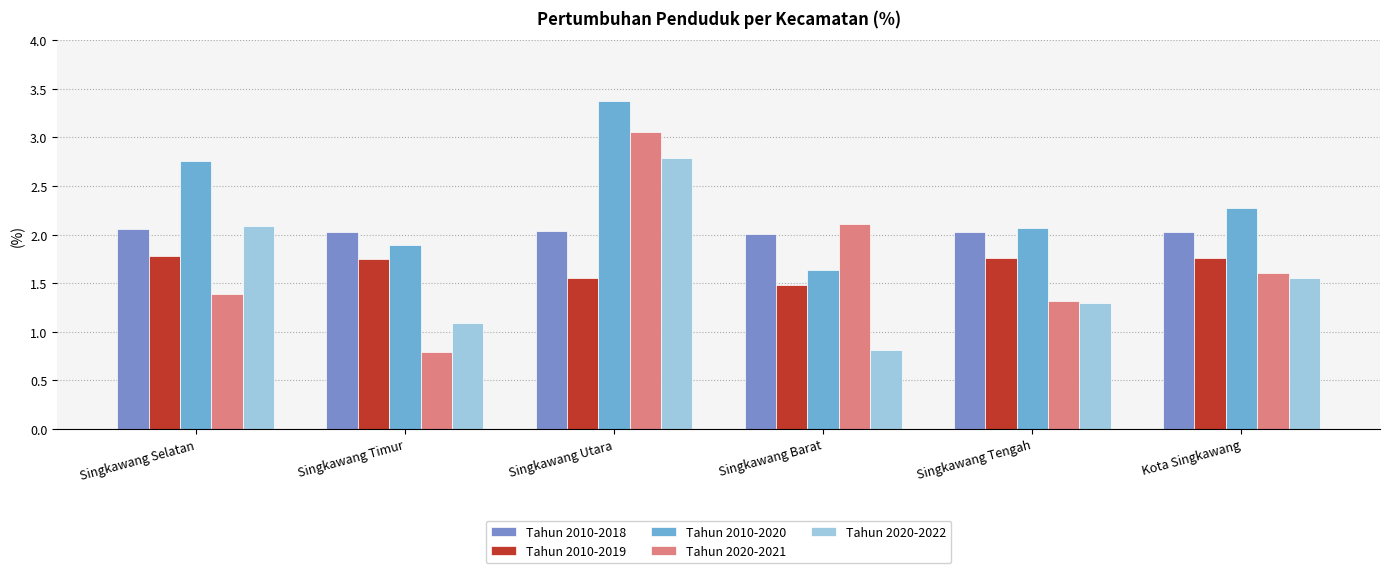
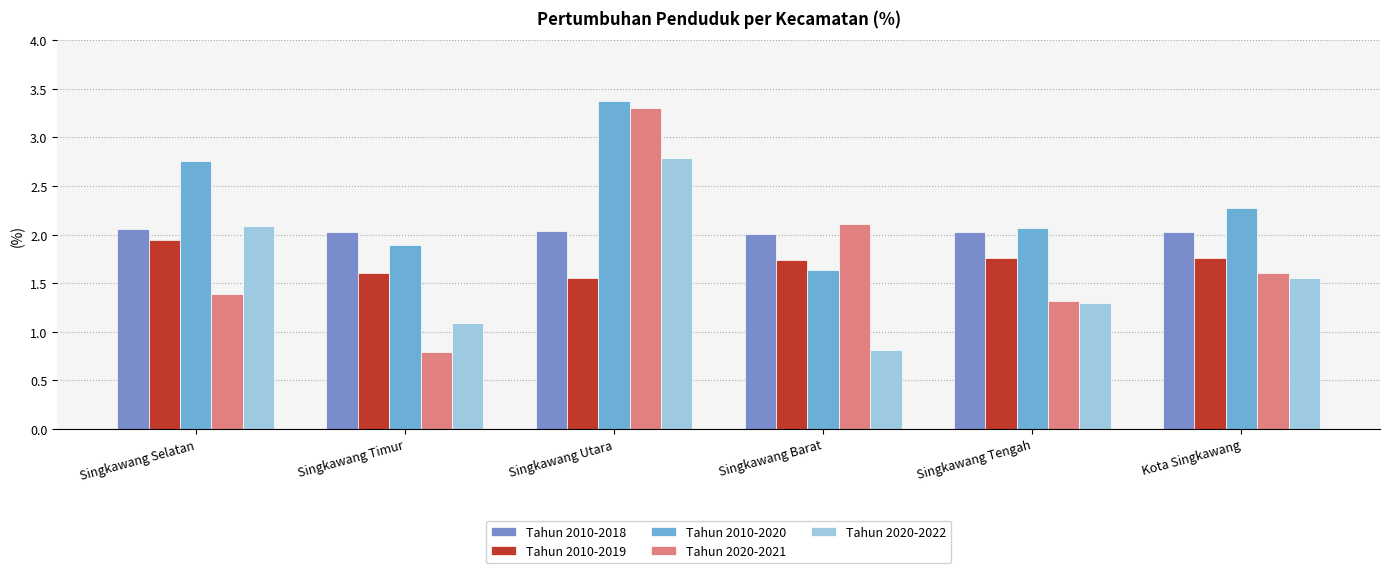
  {
    "Tahun 2010-2019": {
-     "Singkawang Selatan": 1.8,
-     "Singkawang Timur": 1.8,
+     "Singkawang Selatan": 1.9,
+     "Singkawang Timur": 1.6,
      "Singkawang Utara": 1.6,
-     "Singkawang Barat": 1.5,
+     "Singkawang Barat": 1.7,
      "Singkawang Tengah": 1.8,
      "Kota Singkawang": 1.8
    },
    "Tahun 2020-2021": {
      "Singkawang Selatan": 1.4,
      "Singkawang Timur": 0.8,
-     "Singkawang Utara": 3.1,
+     "Singkawang Utara": 3.3,
      "Singkawang Barat": 2.1,
      "Singkawang Tengah": 1.3,
      "Kota Singkawang": 1.6
    }
  }
